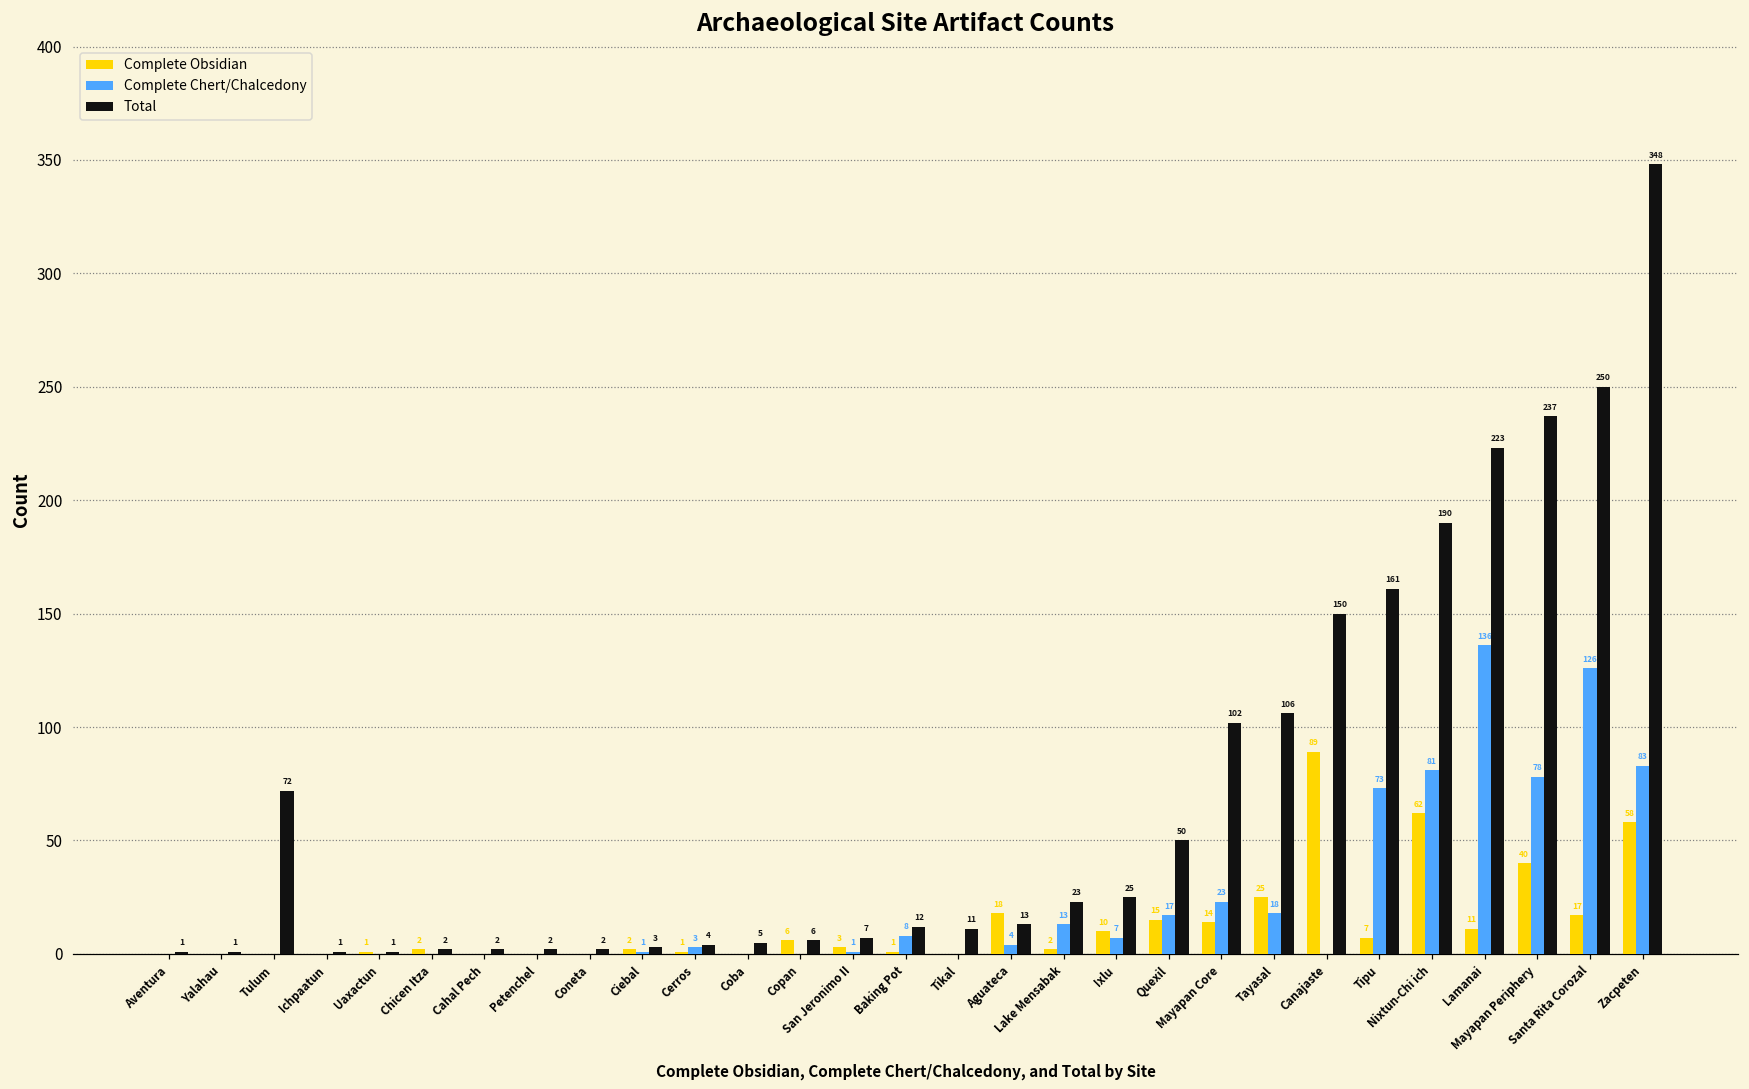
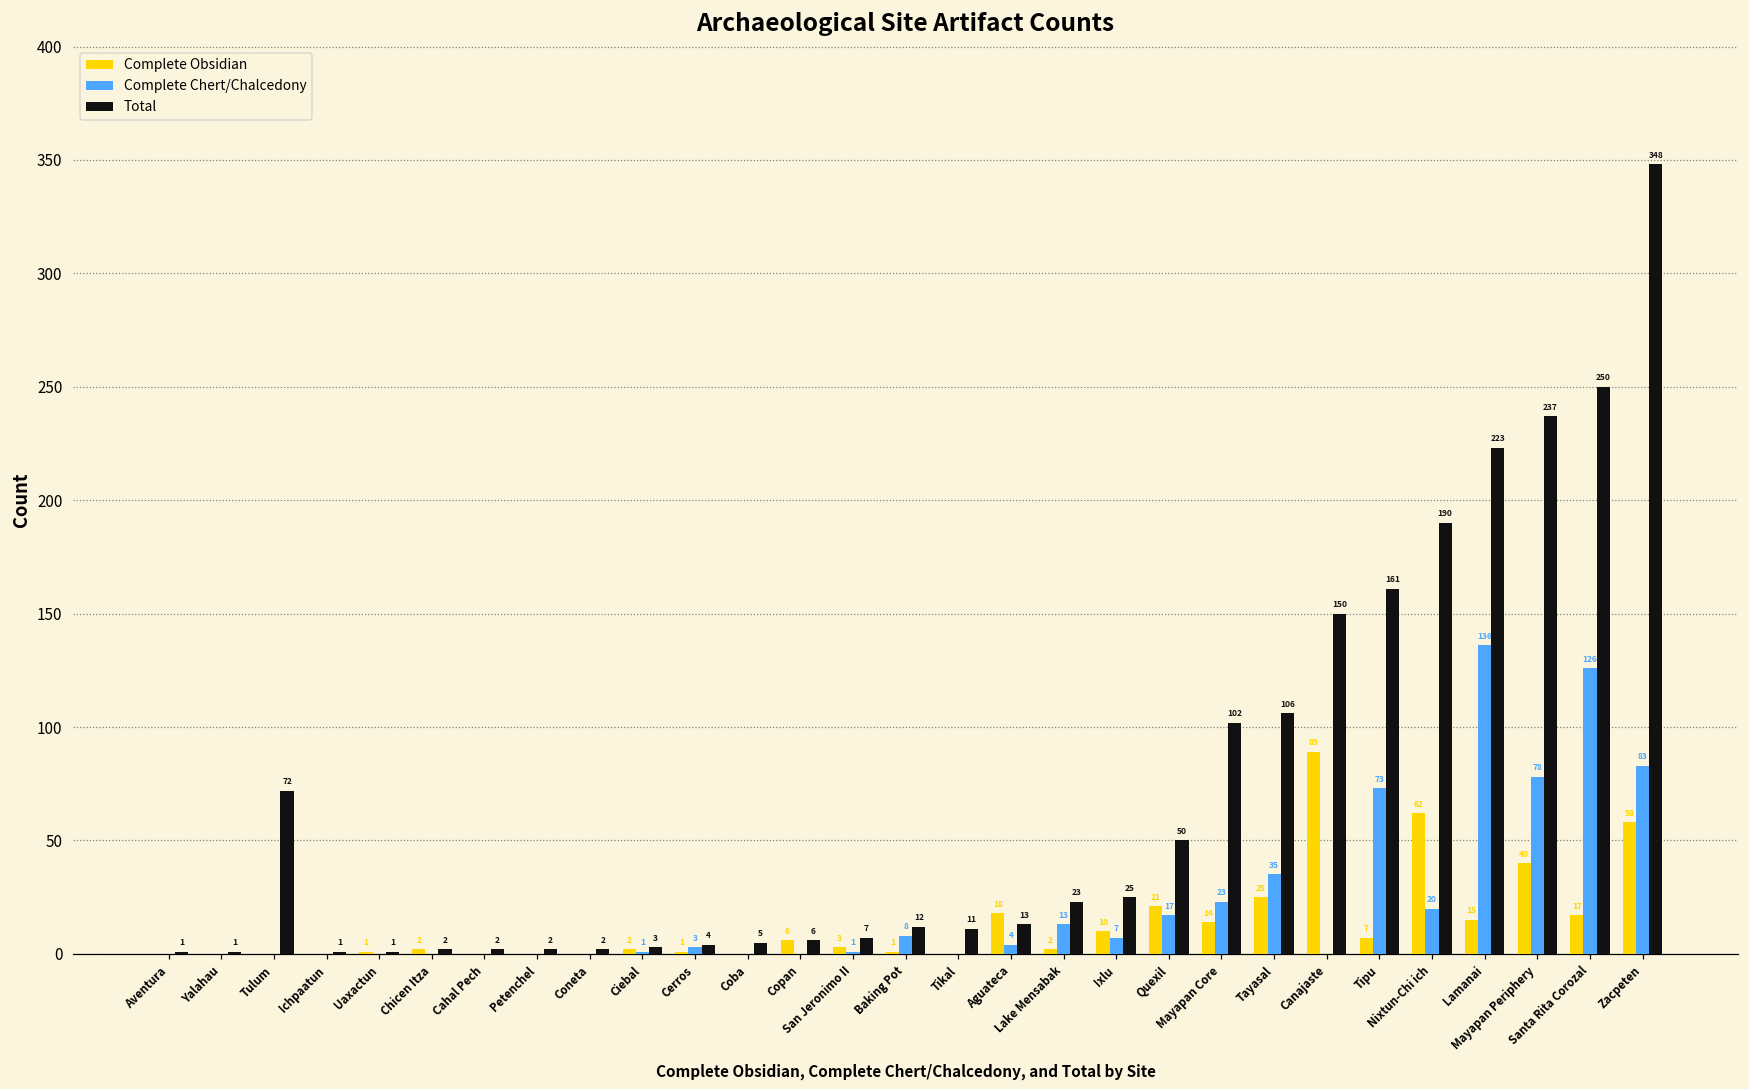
  {
    "Complete Obsidian": {
      "Uaxactun": 1,
      "Chicen Itza": 2,
      "Ciebal": 2,
      "Cerros": 1,
      "Copan": 6,
      "San Jeronimo II": 3,
      "Baking Pot": 1,
      "Aguateca": 18,
      "Lake Mensabak": 2,
      "Ixlu": 10,
-     "Quexil": 15,
+     "Quexil": 21,
      "Mayapan Core": 14,
      "Tayasal": 25,
      "Canajaste": 89,
      "Tipu": 7,
      "Nixtun-Chi ich": 62,
-     "Lamanai": 11,
+     "Lamanai": 15,
      "Mayapan Periphery": 40,
      "Santa Rita Corozal": 17,
      "Zacpeten": 58
    },
    "Complete Chert/Chalcedony": {
      "Ciebal": 1,
      "Cerros": 3,
      "San Jeronimo II": 1,
      "Baking Pot": 8,
      "Aguateca": 4,
      "Lake Mensabak": 13,
      "Ixlu": 7,
      "Quexil": 17,
      "Mayapan Core": 23,
-     "Tayasal": 18,
+     "Tayasal": 35,
      "Tipu": 73,
-     "Nixtun-Chi ich": 81,
+     "Nixtun-Chi ich": 20,
      "Lamanai": 136,
      "Mayapan Periphery": 78,
      "Santa Rita Corozal": 126,
      "Zacpeten": 83
    },
    "Total": {
      "Aventura": 1,
      "Yalahau": 1,
      "Tulum": 72,
      "Ichpaatun": 1,
      "Uaxactun": 1,
      "Chicen Itza": 2,
      "Cahal Pech": 2,
      "Petenchel": 2,
      "Coneta": 2,
      "Ciebal": 3,
      "Cerros": 4,
      "Coba": 5,
      "Copan": 6,
      "San Jeronimo II": 7,
      "Baking Pot": 12,
      "Tikal": 11,
      "Aguateca": 13,
      "Lake Mensabak": 23,
      "Ixlu": 25,
      "Quexil": 50,
      "Mayapan Core": 102,
      "Tayasal": 106,
      "Canajaste": 150,
      "Tipu": 161,
      "Nixtun-Chi ich": 190,
      "Lamanai": 223,
      "Mayapan Periphery": 237,
      "Santa Rita Corozal": 250,
      "Zacpeten": 348
    }
  }
